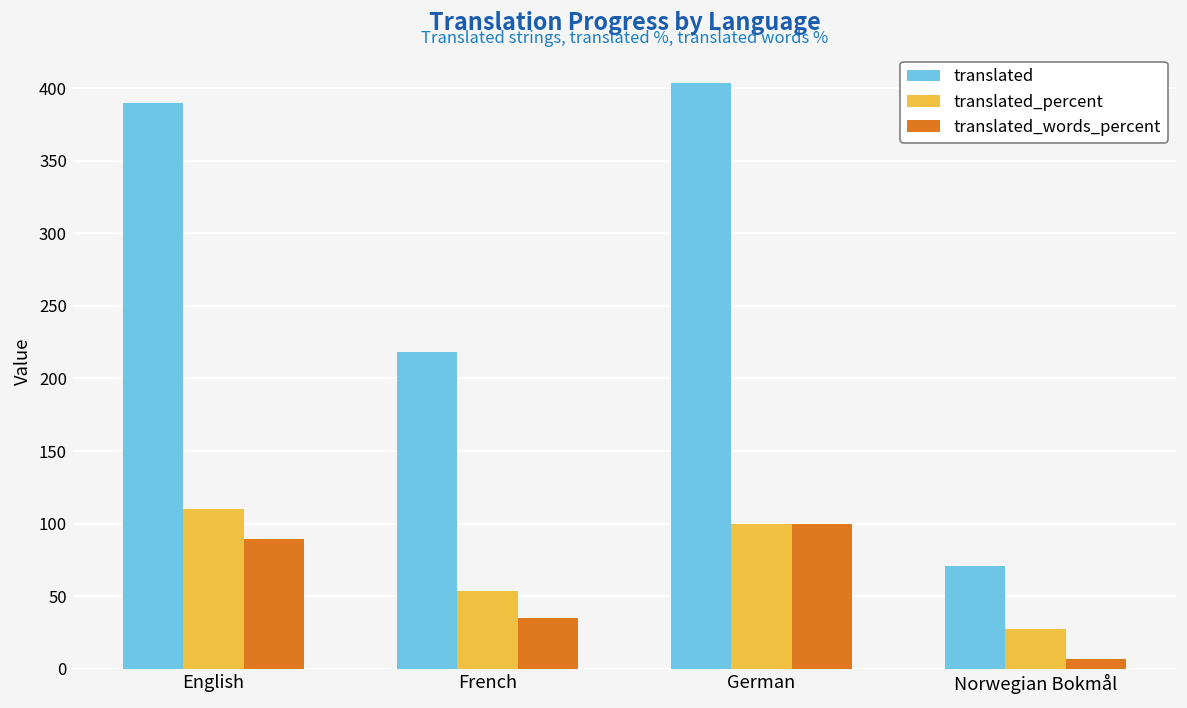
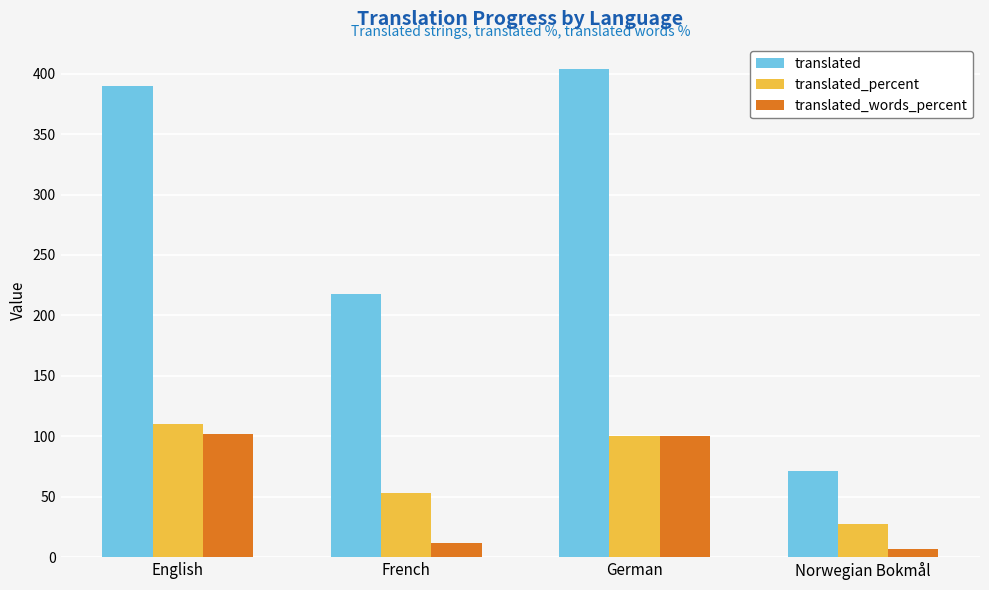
  {
    "translated": {
      "English": 390,
      "French": 218,
      "German": 404,
      "Norwegian Bokmål": 71
    },
    "translated_percent": {
      "English": 110,
      "French": 53,
      "German": 100,
      "Norwegian Bokmål": 27
    },
    "translated_words_percent": {
-     "English": 90,
-     "French": 35,
+     "English": 102,
+     "French": 12,
      "German": 100,
      "Norwegian Bokmål": 7
    }
  }
